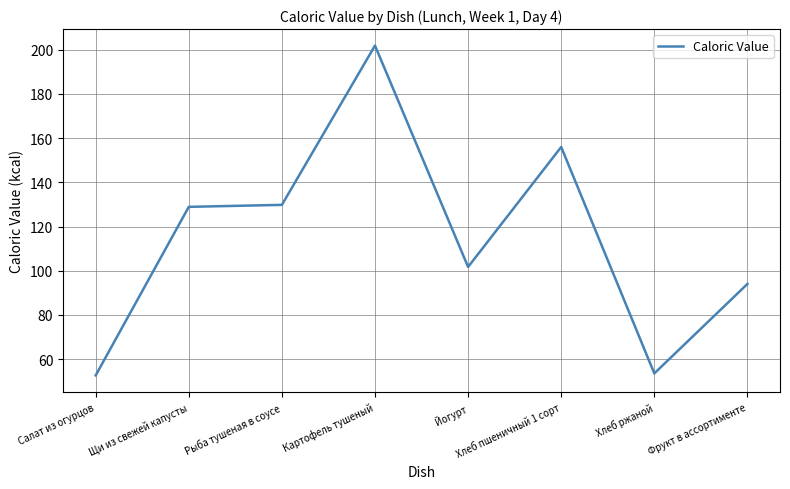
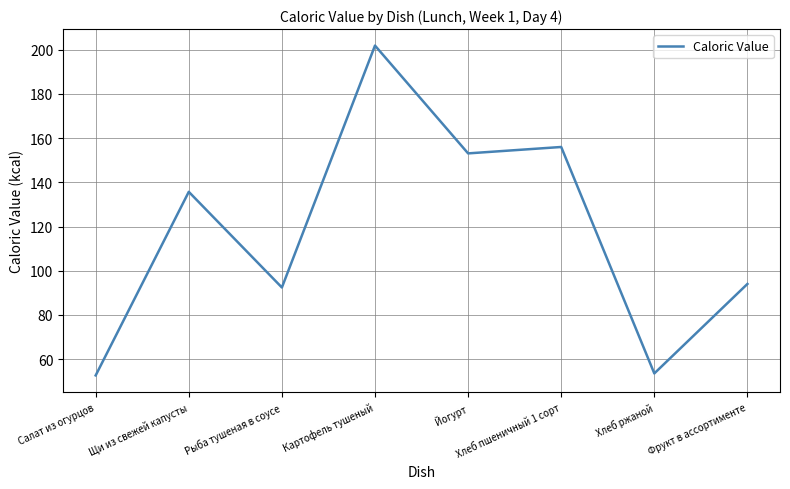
  {
    "Салат из огурцов": 53,
-   "Щи из свежей капусты": 129,
-   "Рыба тушеная в соусе": 130,
+   "Щи из свежей капусты": 136,
+   "Рыба тушеная в соусе": 92,
    "Картофель тушеный": 202,
-   "Йогурт": 102,
+   "Йогурт": 153,
    "Хлеб пшеничный 1 сорт": 156,
    "Хлеб ржаной": 54,
    "Фрукт в ассортименте": 94
  }
